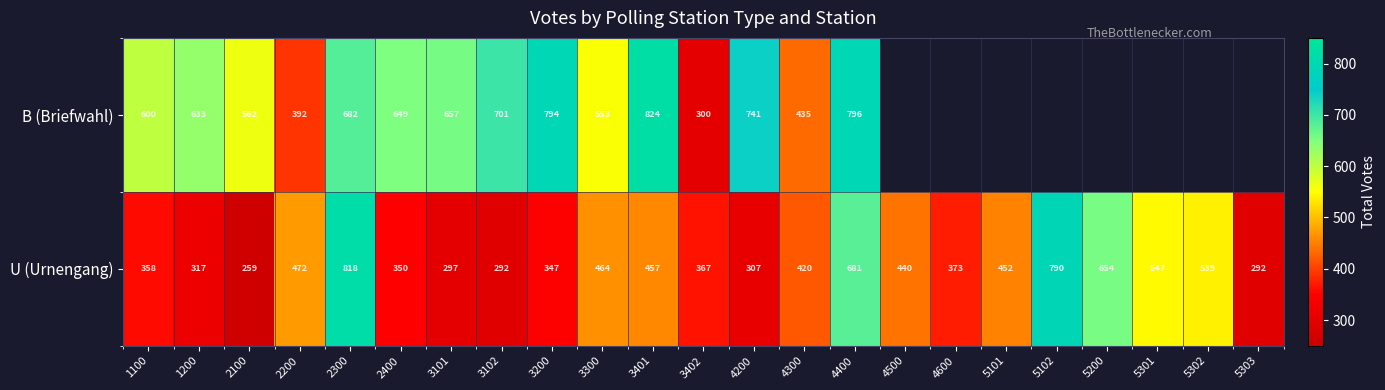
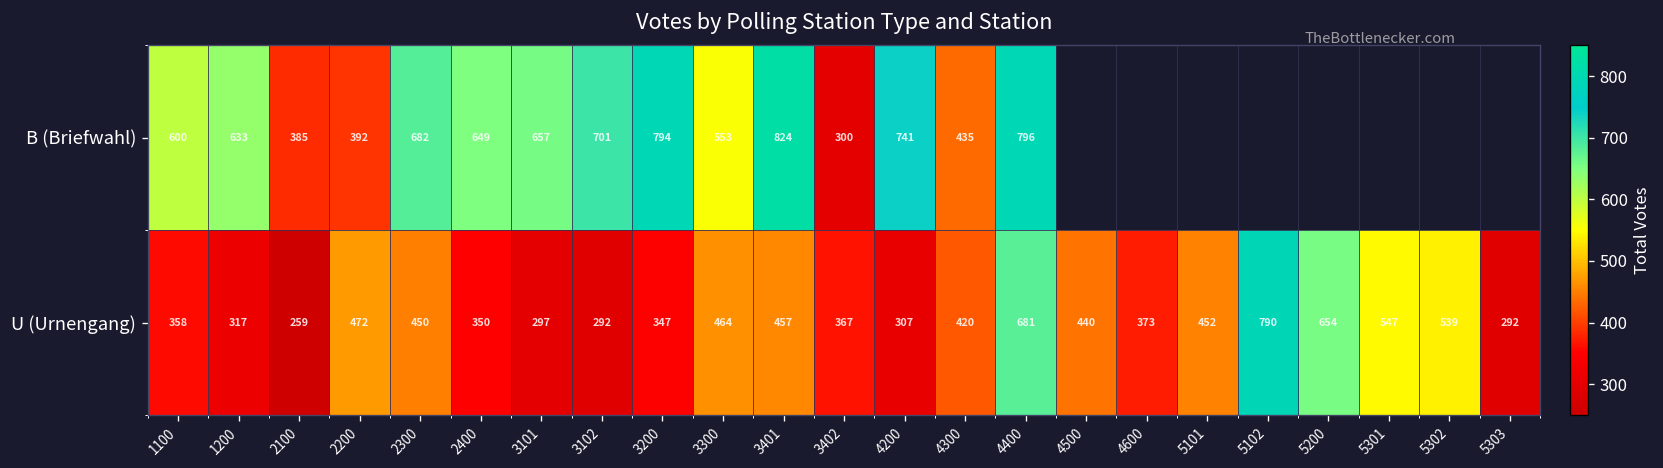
  {
    "B (Briefwahl)": {
      "1100": 600,
      "1200": 633,
-     "2100": 562,
+     "2100": 385,
      "2200": 392,
      "2300": 682,
      "2400": 649,
      "3101": 657,
      "3102": 701,
      "3200": 794,
      "3300": 553,
      "3401": 824,
      "3402": 300,
      "4200": 741,
      "4300": 435,
      "4400": 796
    },
    "U (Urnengang)": {
      "1100": 358,
      "1200": 317,
      "2100": 259,
      "2200": 472,
-     "2300": 818,
+     "2300": 450,
      "2400": 350,
      "3101": 297,
      "3102": 292,
      "3200": 347,
      "3300": 464,
      "3401": 457,
      "3402": 367,
      "4200": 307,
      "4300": 420,
      "4400": 681,
      "4500": 440,
      "4600": 373,
      "5101": 452,
      "5102": 790,
      "5200": 654,
      "5301": 547,
      "5302": 539,
      "5303": 292
    }
  }
